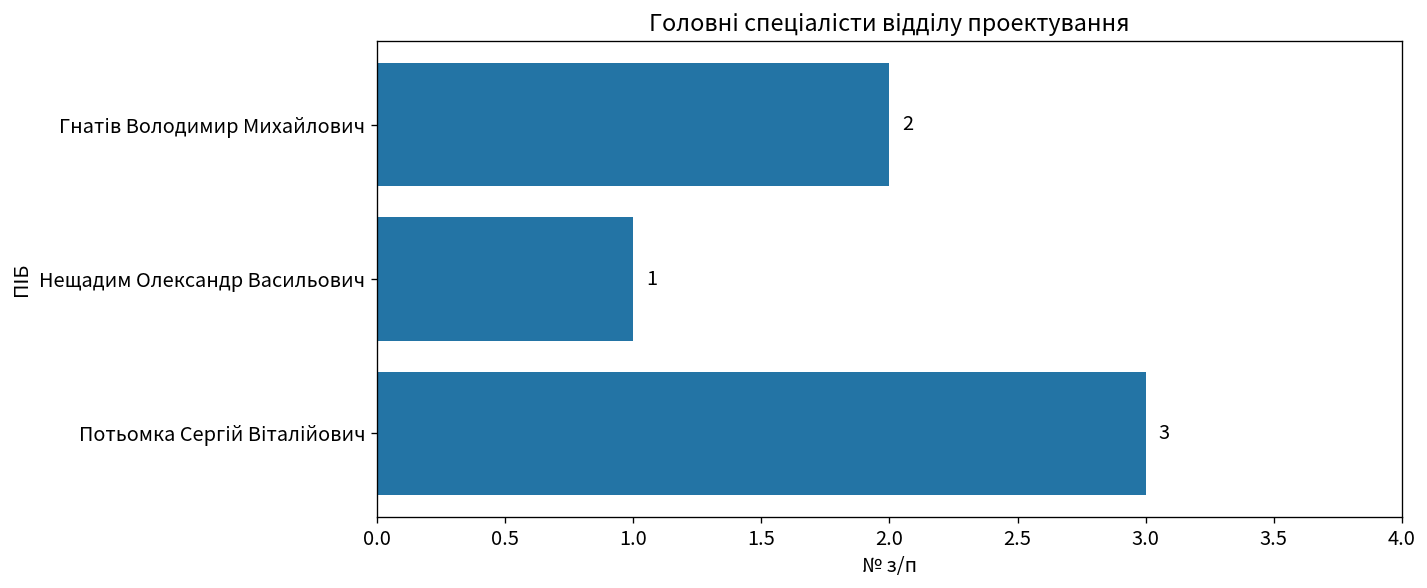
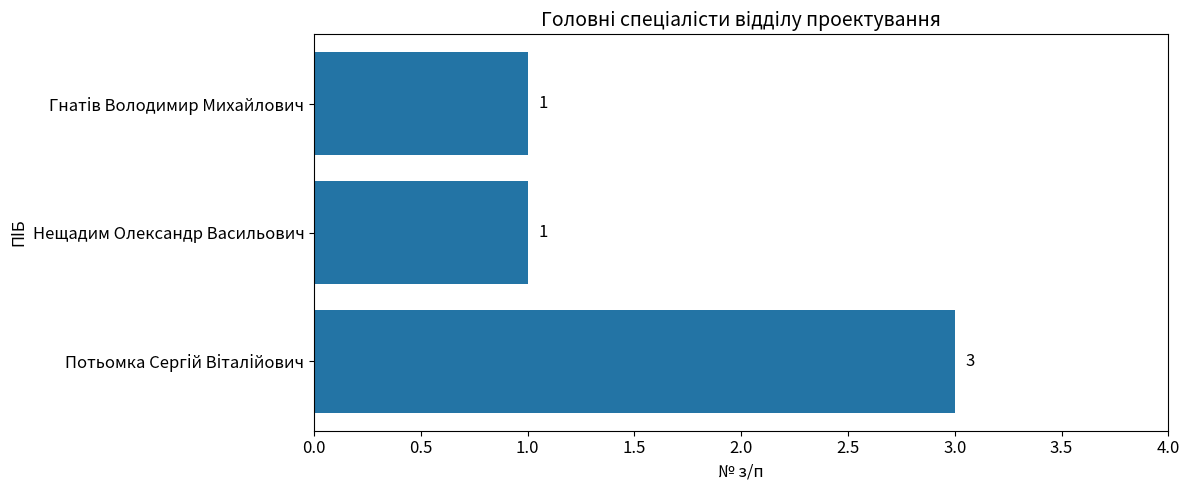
  {
-   "Гнатів Володимир Михайлович": 2,
+   "Гнатів Володимир Михайлович": 1,
    "Нещадим Олександр Васильович": 1,
    "Потьомка Сергій Віталійович": 3
  }
